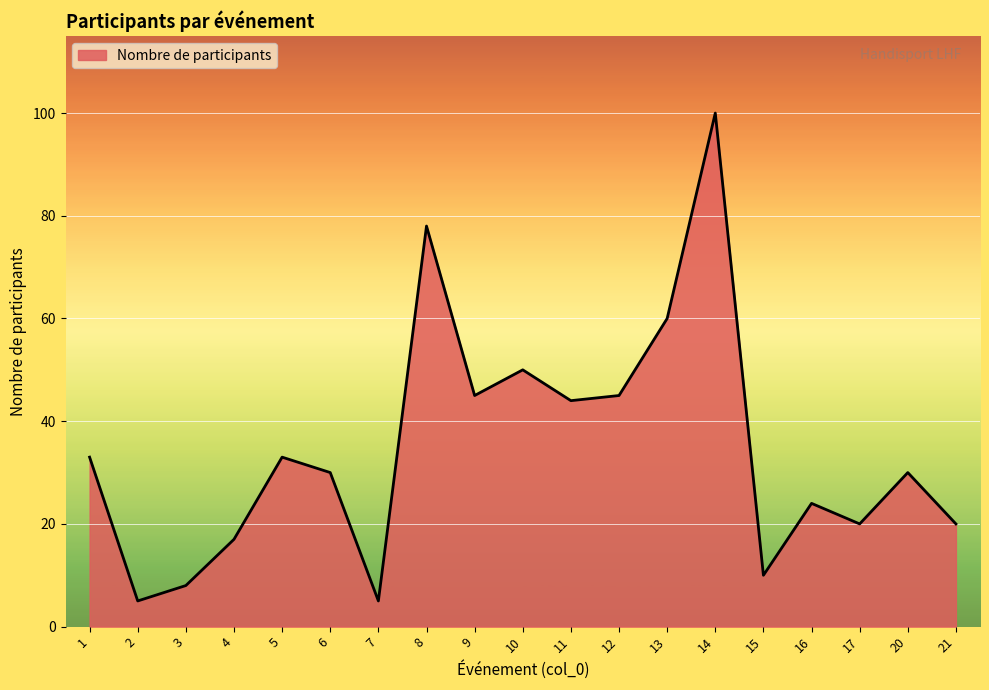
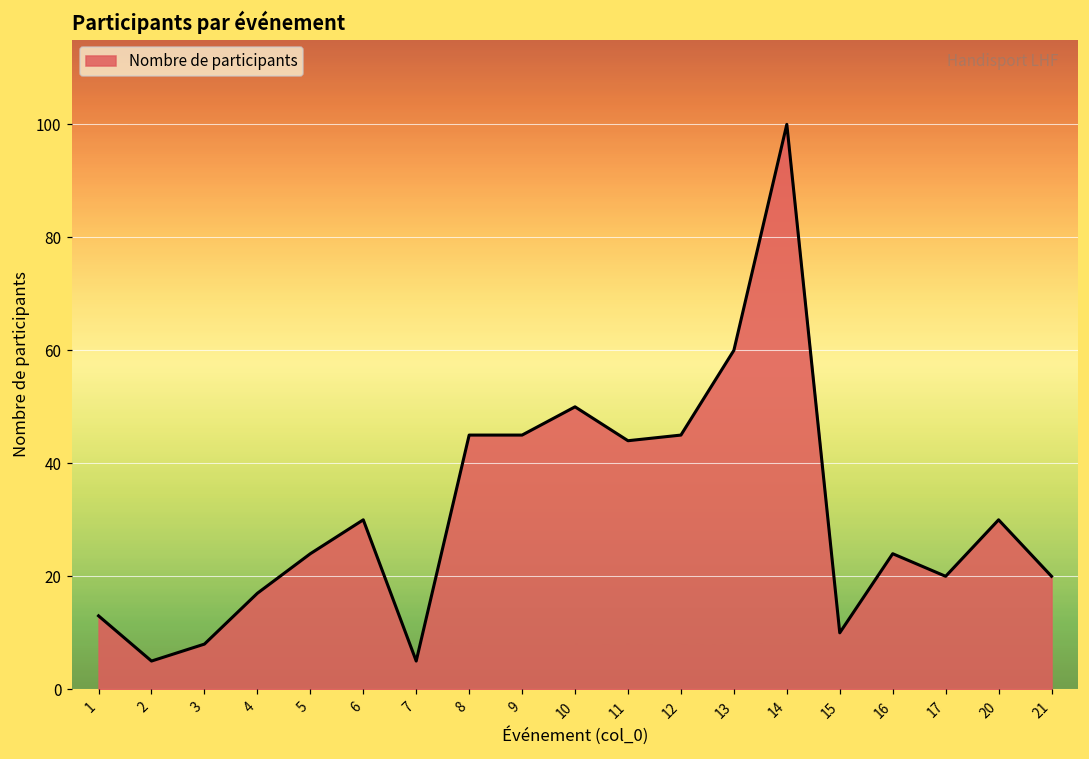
  {
-   "1": 33,
+   "1": 13,
    "2": 5,
    "3": 8,
    "4": 17,
-   "5": 33,
+   "5": 24,
    "6": 30,
    "7": 5,
-   "8": 78,
+   "8": 45,
    "9": 45,
    "10": 50,
    "11": 44,
    "12": 45,
    "13": 60,
    "14": 100,
    "15": 10,
    "16": 24,
    "17": 20,
    "20": 30,
    "21": 20
  }
